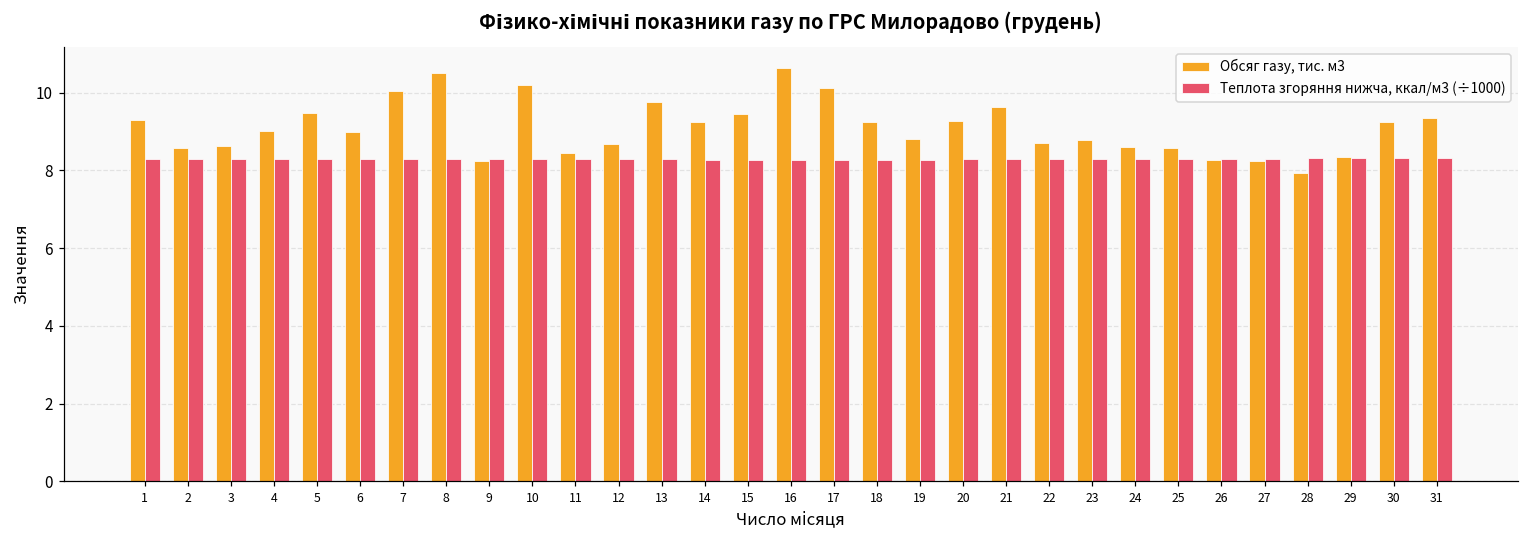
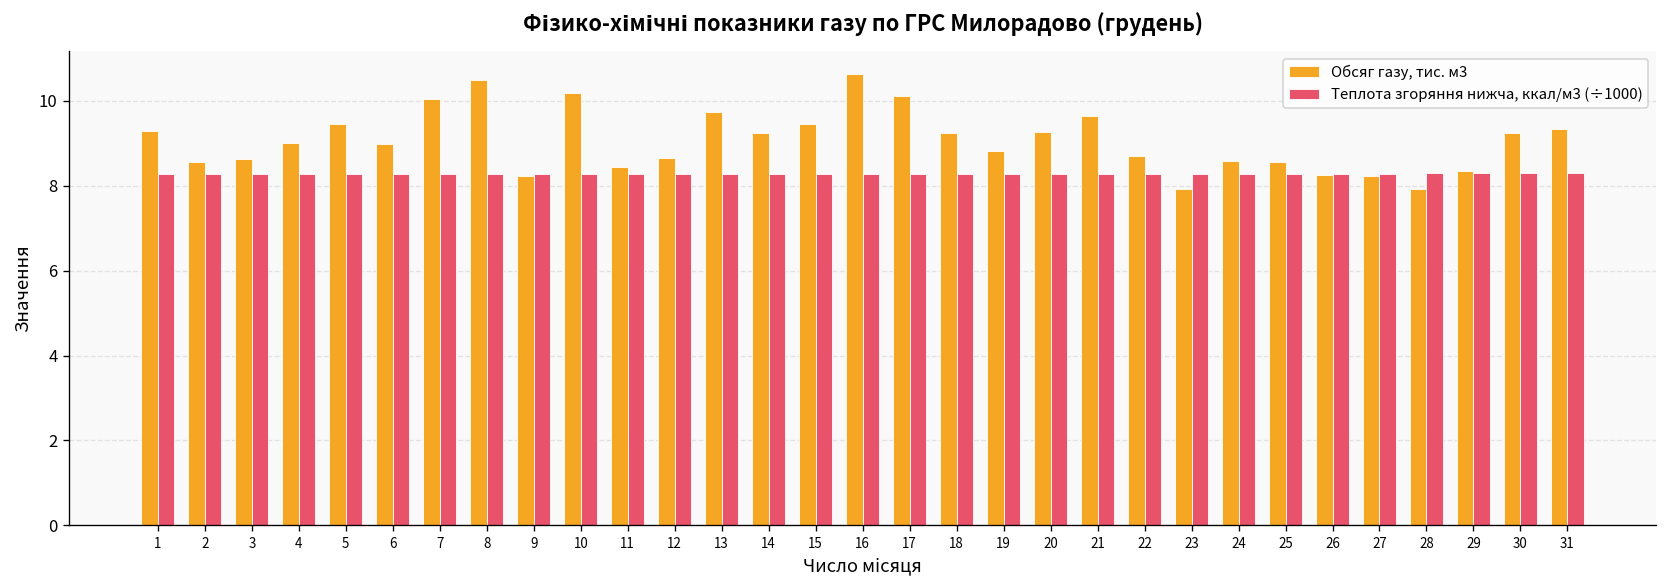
  {
    "Обсяг газу, тис. м3": {
      "1": 9.3,
      "2": 8.6,
      "3": 8.6,
      "4": 9.0,
      "5": 9.5,
      "6": 9.0,
      "7": 10.1,
      "8": 10.5,
      "9": 8.2,
      "10": 10.2,
      "11": 8.4,
      "12": 8.7,
      "13": 9.7,
      "14": 9.3,
      "15": 9.5,
      "16": 10.6,
      "17": 10.1,
      "18": 9.2,
      "19": 8.8,
      "20": 9.3,
      "21": 9.6,
      "22": 8.7,
-     "23": 8.8,
+     "23": 7.9,
      "24": 8.6,
      "25": 8.6,
      "26": 8.3,
      "27": 8.2,
      "28": 7.9,
      "29": 8.3,
      "30": 9.2,
      "31": 9.3
    },
    "Теплота згоряння нижча, ккал/м3 (÷1000)": {
      "1": 8.3,
      "2": 8.3,
      "3": 8.3,
      "4": 8.3,
      "5": 8.3,
      "6": 8.3,
      "7": 8.3,
      "8": 8.3,
      "9": 8.3,
      "10": 8.3,
      "11": 8.3,
      "12": 8.3,
      "13": 8.3,
      "14": 8.3,
      "15": 8.3,
      "16": 8.3,
      "17": 8.3,
      "18": 8.3,
      "19": 8.3,
      "20": 8.3,
      "21": 8.3,
      "22": 8.3,
      "23": 8.3,
      "24": 8.3,
      "25": 8.3,
      "26": 8.3,
      "27": 8.3,
      "28": 8.3,
      "29": 8.3,
      "30": 8.3,
      "31": 8.3
    }
  }
